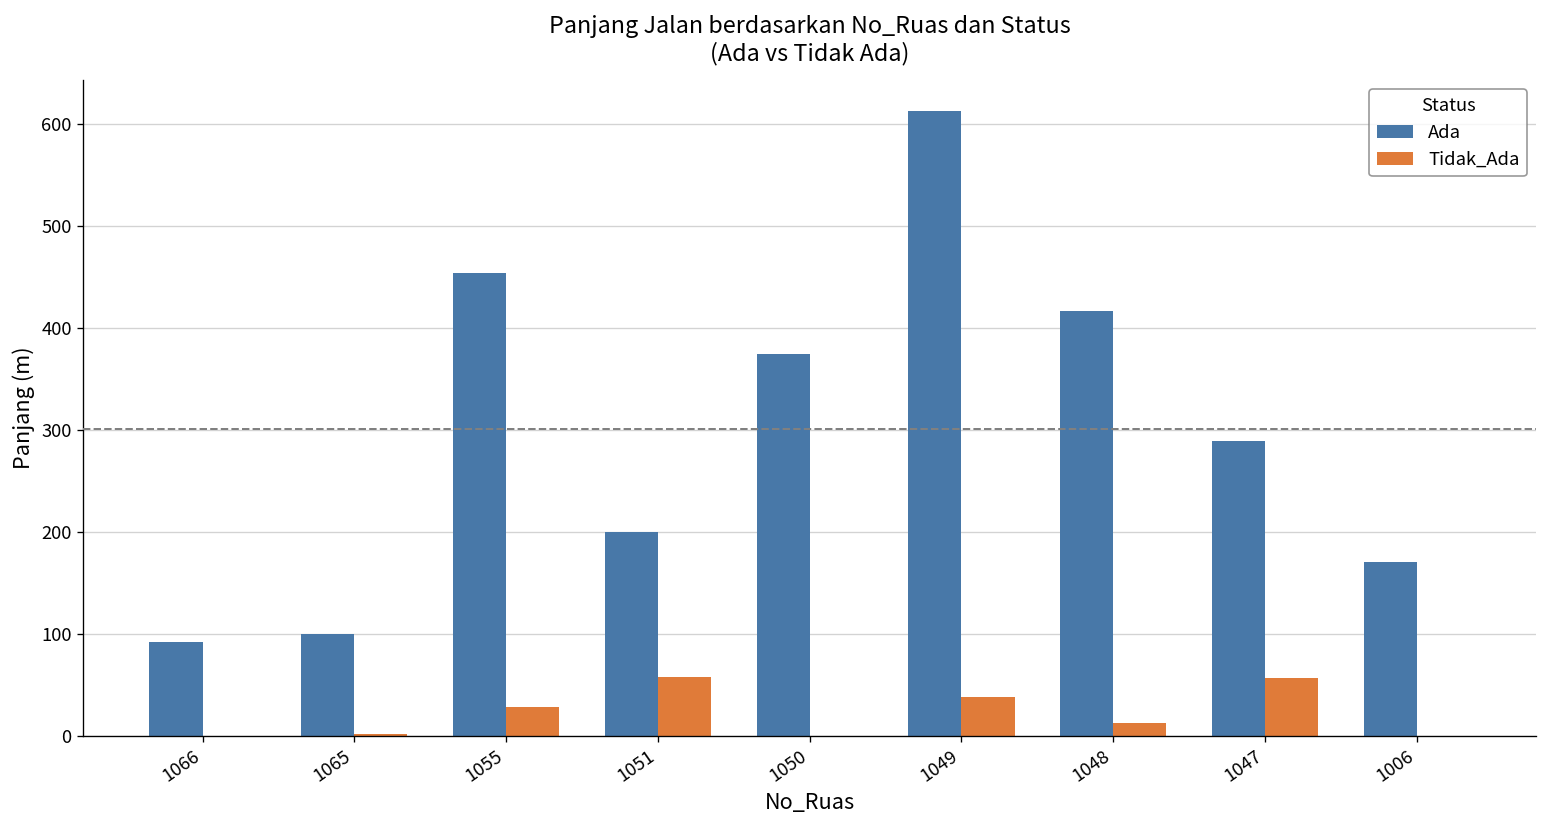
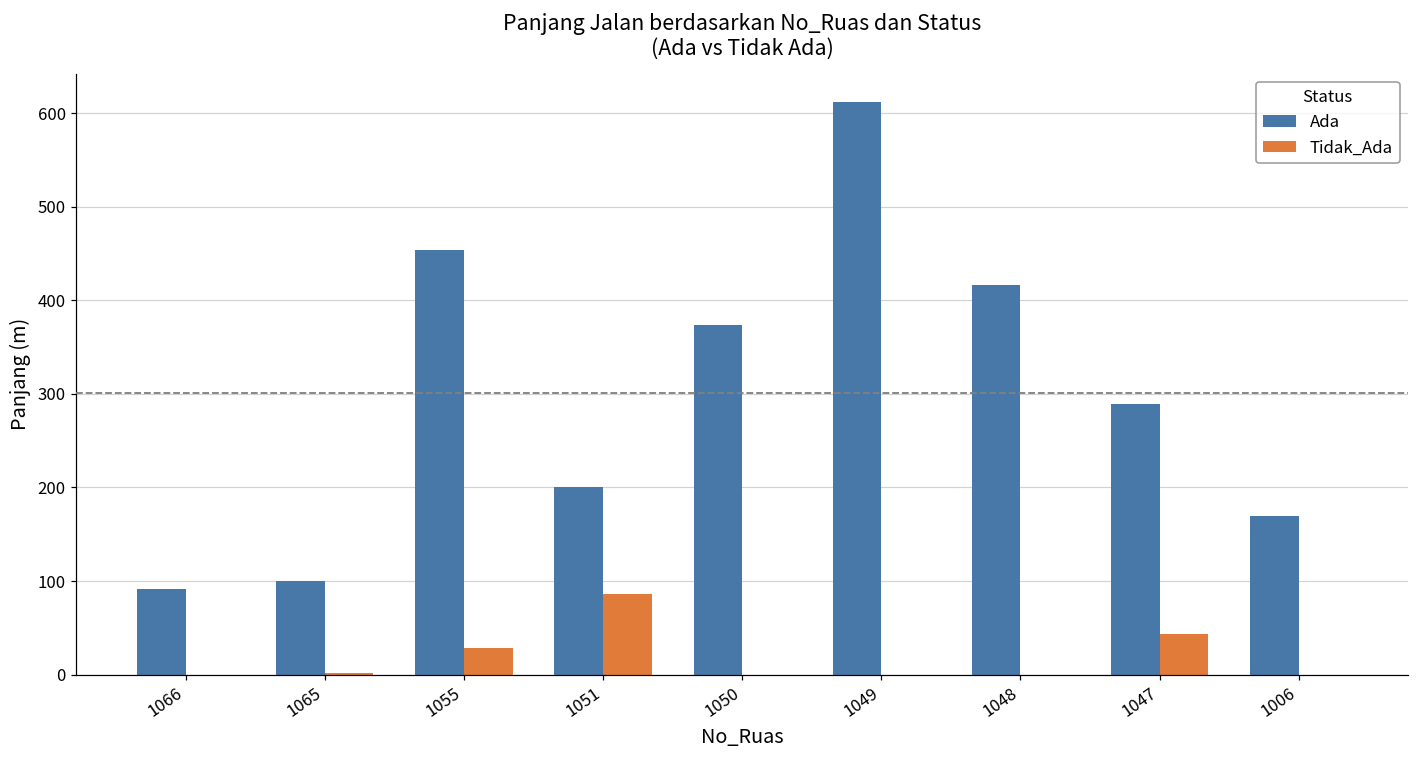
  {
    "Ada": {
      "1066": 90,
      "1065": 100,
      "1055": 450,
      "1051": 200,
      "1050": 370,
      "1049": 610,
      "1048": 420,
      "1047": 290,
      "1006": 170
    },
    "Tidak_Ada": {
      "1066": 0,
      "1055": 30,
-     "1051": 60,
+     "1051": 90,
      "1050": 0,
-     "1049": 40,
-     "1048": 10,
-     "1047": 60,
+     "1049": 0,
+     "1048": 0,
+     "1047": 40,
      "1006": 0
    }
  }
